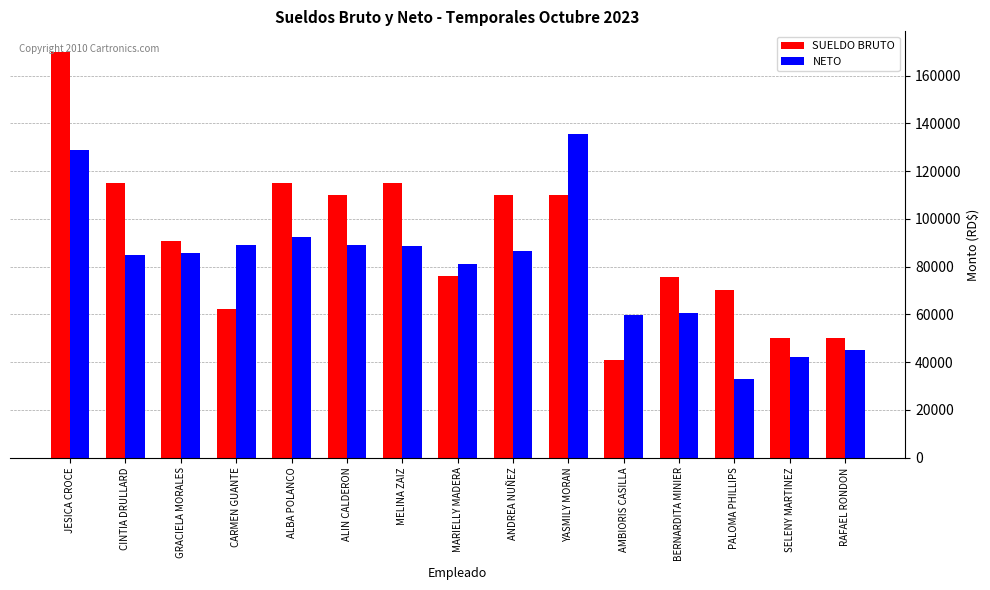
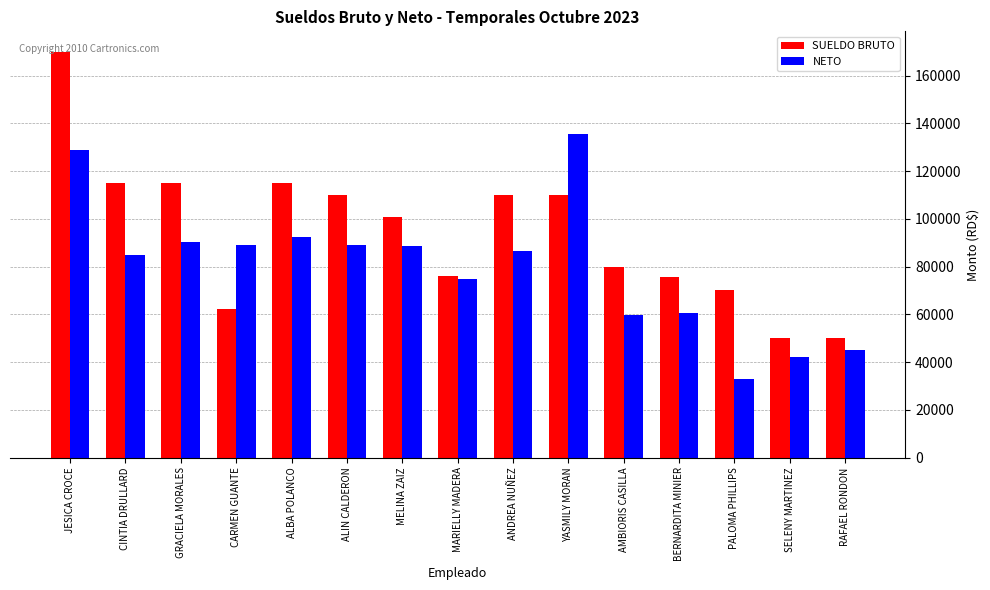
  {
    "SUELDO BRUTO": {
      "CINTIA DRULLARD": 115000,
-     "GRACIELA MORALES": 91000,
+     "GRACIELA MORALES": 115000,
      "CARMEN GUANTE": 62000,
      "ALBA POLANCO": 115000,
      "ALIN CALDERON": 110000,
-     "MELINA ZAIZ": 115000,
+     "MELINA ZAIZ": 101000,
      "MARIELLY MADERA": 76000,
      "ANDREA NUÑEZ": 110000,
      "YASMILY MORAN": 110000,
-     "AMBIORIS CASILLA": 41000,
+     "AMBIORIS CASILLA": 80000,
      "BERNARDITA MINIER": 76000,
      "PALOMA PHILLIPS": 70000,
      "SELENY MARTINEZ": 50000,
      "RAFAEL RONDON": 50000
    },
    "NETO": {
      "JESICA CROCE": 129000,
      "CINTIA DRULLARD": 85000,
-     "GRACIELA MORALES": 86000,
+     "GRACIELA MORALES": 90000,
      "CARMEN GUANTE": 89000,
      "ALBA POLANCO": 93000,
      "ALIN CALDERON": 89000,
      "MELINA ZAIZ": 89000,
-     "MARIELLY MADERA": 81000,
+     "MARIELLY MADERA": 75000,
      "ANDREA NUÑEZ": 87000,
      "YASMILY MORAN": 135000,
      "AMBIORIS CASILLA": 60000,
      "BERNARDITA MINIER": 60000,
      "PALOMA PHILLIPS": 33000,
      "SELENY MARTINEZ": 42000,
      "RAFAEL RONDON": 45000
    }
  }
